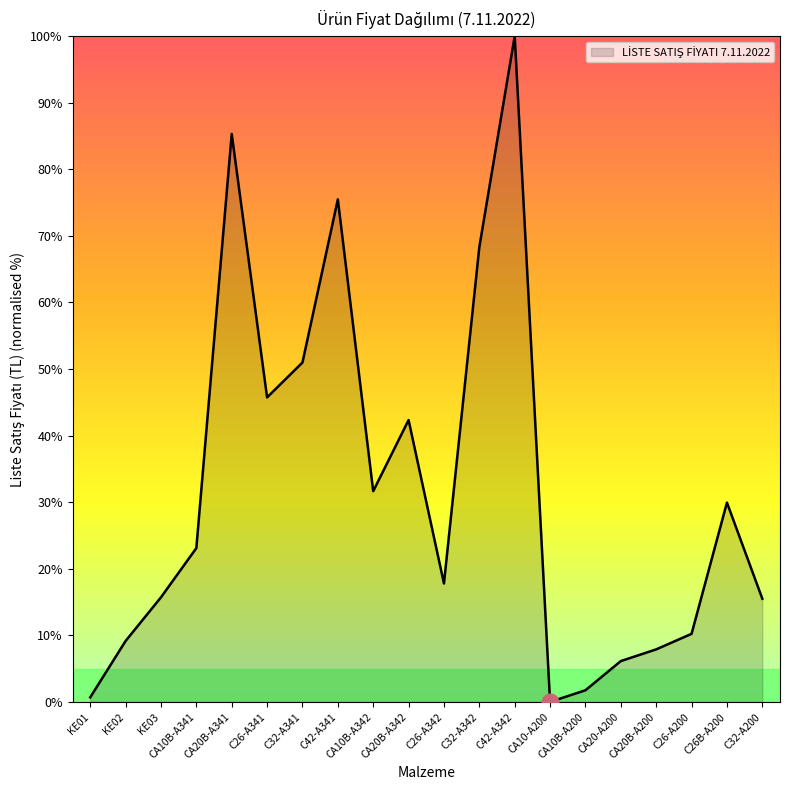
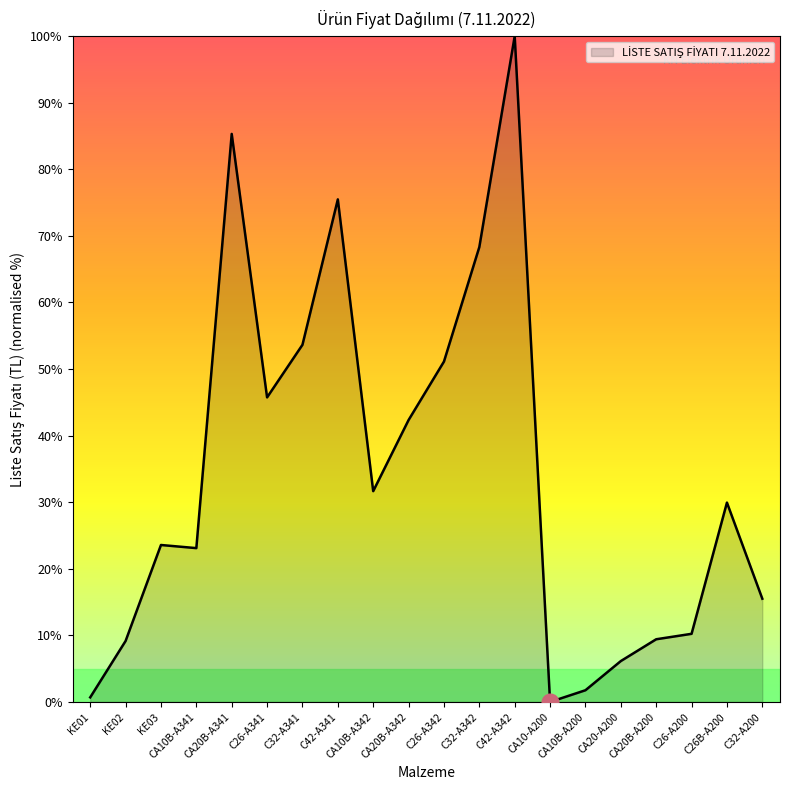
  {
    "LİSTE SATIŞ FİYATI 7.11.2022": {
      "KE02": "9%",
-     "KE03": "16%",
+     "KE03": "24%",
      "CA10B-A341": "23%",
      "CA20B-A341": "85%",
      "C26-A341": "46%",
-     "C32-A341": "51%",
+     "C32-A341": "54%",
      "C42-A341": "75%",
      "CA10B-A342": "32%",
      "CA20B-A342": "42%",
-     "C26-A342": "18%",
+     "C26-A342": "51%",
      "C32-A342": "68%",
      "C42-A342": "100%",
      "CA20-A200": "6%",
-     "CA20B-A200": "8%",
+     "CA20B-A200": "9%",
      "C26-A200": "10%",
      "C26B-A200": "30%",
      "C32-A200": "16%"
    }
  }
